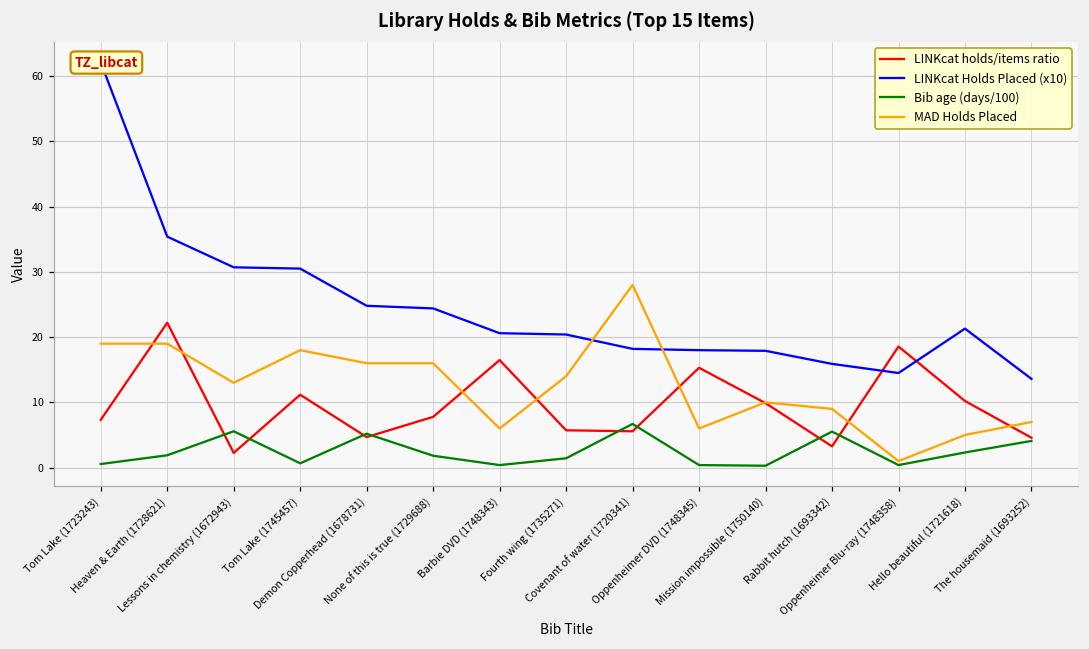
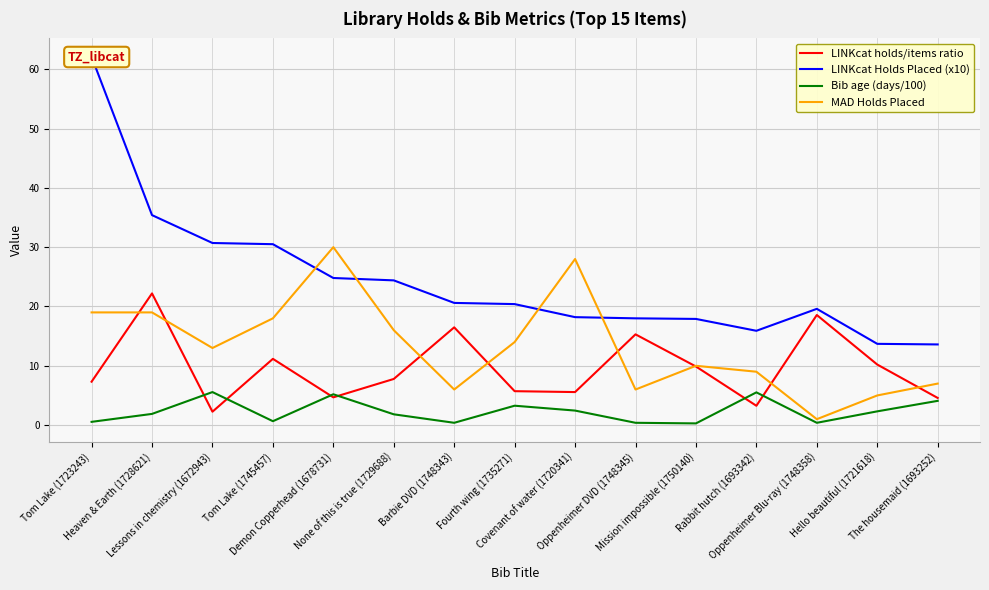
  {
    "LINKcat holds/items ratio": {
      "Tom Lake (1723243)": 7,
      "Heaven & Earth (1728621)": 22,
      "Lessons in chemistry (1672943)": 2,
      "Tom Lake (1745457)": 11,
      "Demon Copperhead (1678731)": 5,
      "None of this is true (1729688)": 8,
      "Barbie DVD (1748343)": 16,
      "Fourth wing (1735271)": 6,
      "Covenant of water (1720341)": 6,
      "Oppenheimer DVD (1748345)": 15,
      "Rabbit hutch (1693342)": 3,
      "Oppenheimer Blu-ray (1748358)": 19,
      "Hello beautiful (1721618)": 10,
      "The housemaid (1693252)": 5
    },
    "LINKcat Holds Placed (x10)": {
      "Heaven & Earth (1728621)": 35,
      "Lessons in chemistry (1672943)": 31,
      "Tom Lake (1745457)": 31,
      "Demon Copperhead (1678731)": 25,
      "None of this is true (1729688)": 24,
      "Barbie DVD (1748343)": 21,
      "Fourth wing (1735271)": 20,
      "Covenant of water (1720341)": 18,
      "Oppenheimer DVD (1748345)": 18,
      "Mission impossible (1750140)": 18,
      "Rabbit hutch (1693342)": 16,
-     "Oppenheimer Blu-ray (1748358)": 15,
-     "Hello beautiful (1721618)": 21,
+     "Oppenheimer Blu-ray (1748358)": 20,
+     "Hello beautiful (1721618)": 14,
      "The housemaid (1693252)": 14
    },
    "Bib age (days/100)": {
      "Tom Lake (1723243)": 1,
      "Heaven & Earth (1728621)": 2,
      "Lessons in chemistry (1672943)": 6,
      "Tom Lake (1745457)": 1,
      "Demon Copperhead (1678731)": 5,
      "None of this is true (1729688)": 2,
      "Barbie DVD (1748343)": 0,
-     "Fourth wing (1735271)": 1,
-     "Covenant of water (1720341)": 7,
+     "Fourth wing (1735271)": 3,
+     "Covenant of water (1720341)": 2,
      "Oppenheimer DVD (1748345)": 0,
      "Mission impossible (1750140)": 0,
      "Rabbit hutch (1693342)": 6,
      "Oppenheimer Blu-ray (1748358)": 0,
      "Hello beautiful (1721618)": 2,
      "The housemaid (1693252)": 4
    },
    "MAD Holds Placed": {
      "Tom Lake (1723243)": 19,
      "Heaven & Earth (1728621)": 19,
      "Lessons in chemistry (1672943)": 13,
      "Tom Lake (1745457)": 18,
-     "Demon Copperhead (1678731)": 16,
+     "Demon Copperhead (1678731)": 30,
      "None of this is true (1729688)": 16,
      "Barbie DVD (1748343)": 6,
      "Fourth wing (1735271)": 14,
      "Covenant of water (1720341)": 28,
      "Oppenheimer DVD (1748345)": 6,
      "Rabbit hutch (1693342)": 9,
      "Oppenheimer Blu-ray (1748358)": 1,
      "Hello beautiful (1721618)": 5,
      "The housemaid (1693252)": 7
    }
  }
